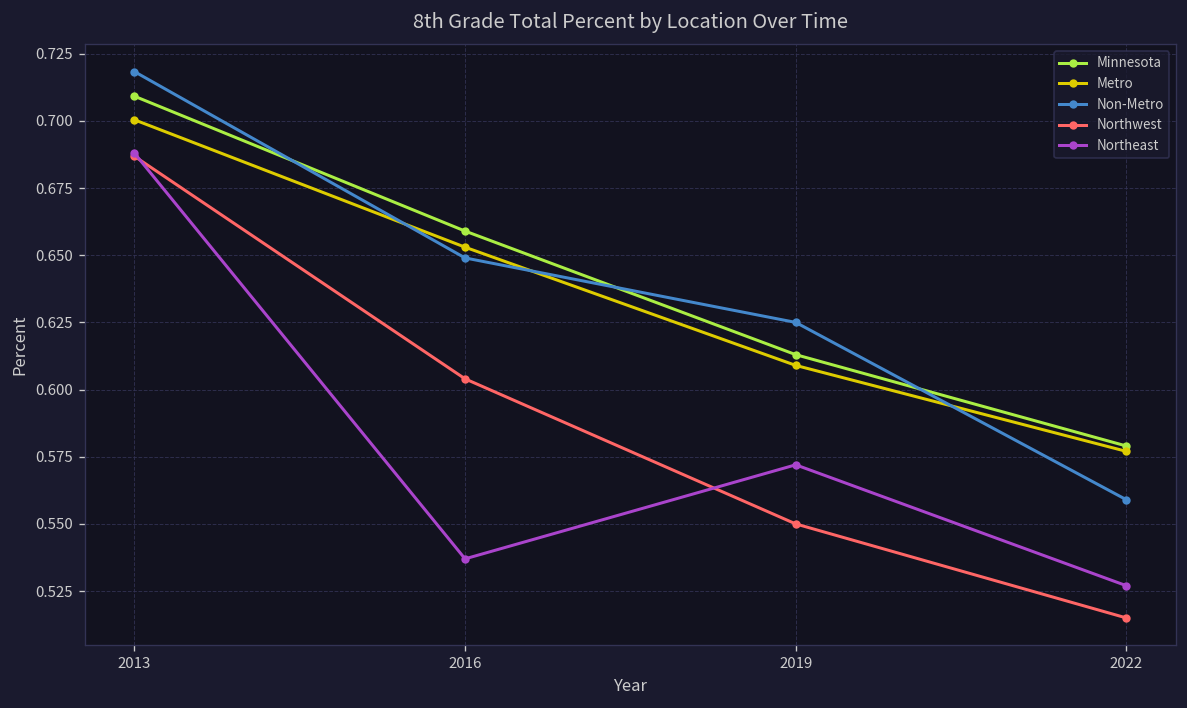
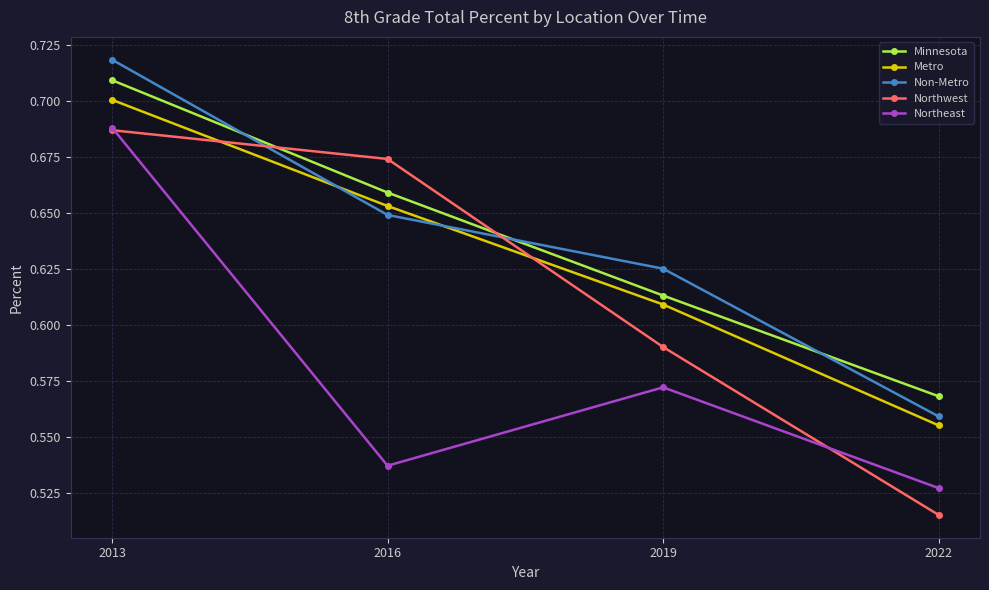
  {
    "Minnesota": {
      "2013": 0.709,
      "2016": 0.659,
      "2019": 0.613,
-     "2022": 0.579
+     "2022": 0.568
    },
    "Metro": {
      "2013": 0.700,
      "2016": 0.653,
      "2019": 0.609,
-     "2022": 0.577
+     "2022": 0.555
    },
    "Non-Metro": {
      "2013": 0.718,
      "2016": 0.649,
      "2019": 0.625,
      "2022": 0.559
    },
    "Northwest": {
      "2013": 0.687,
-     "2016": 0.604,
-     "2019": 0.55,
+     "2016": 0.674,
+     "2019": 0.59,
      "2022": 0.515
    },
    "Northeast": {
      "2013": 0.688,
      "2016": 0.537,
      "2019": 0.572,
      "2022": 0.527
    }
  }
